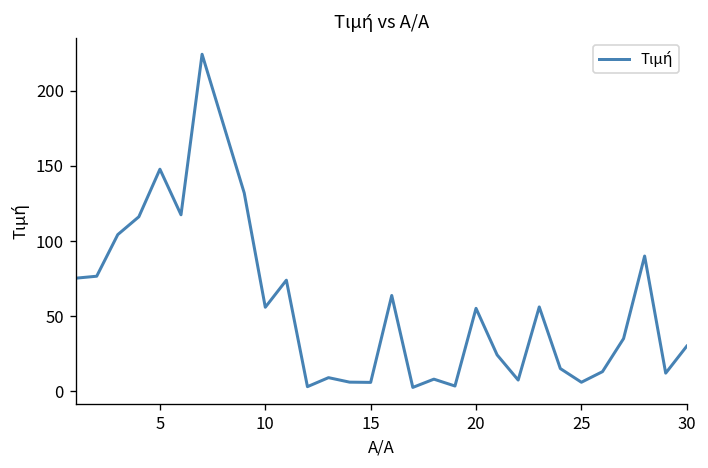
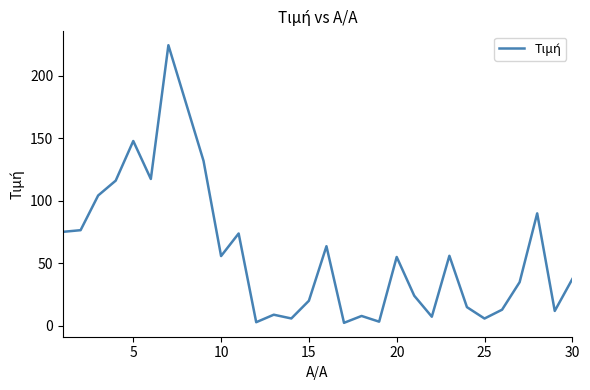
  {
    "5": 148,
    "10": 56,
-   "15": 6,
+   "15": 20,
    "20": 55,
    "25": 6,
-   "30": 30
+   "30": 38
  }
